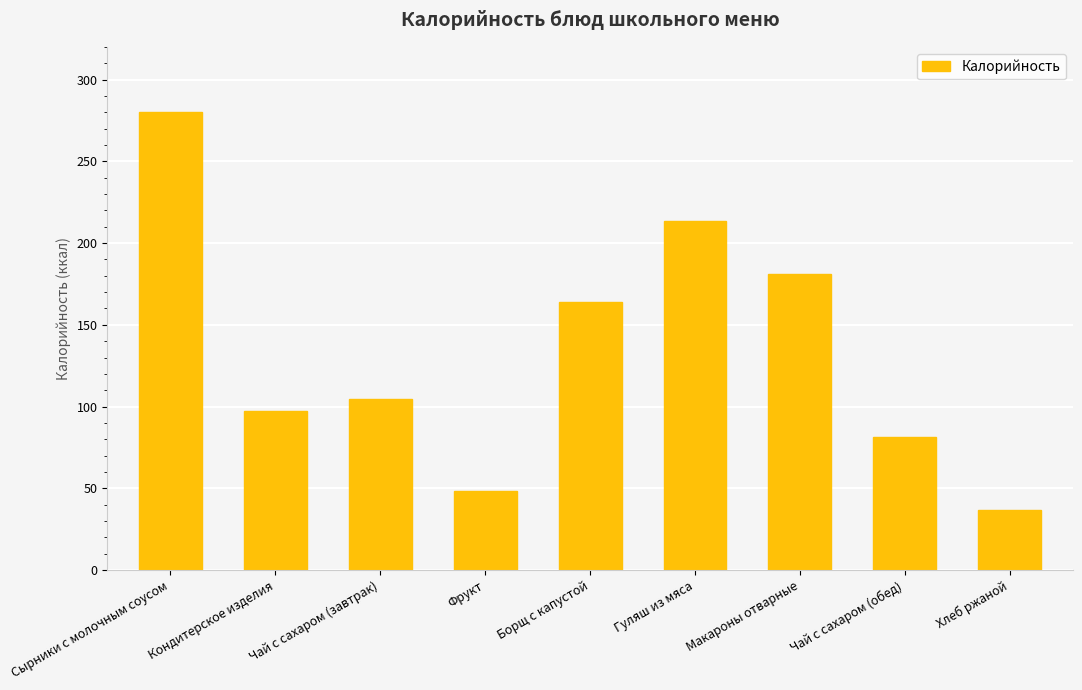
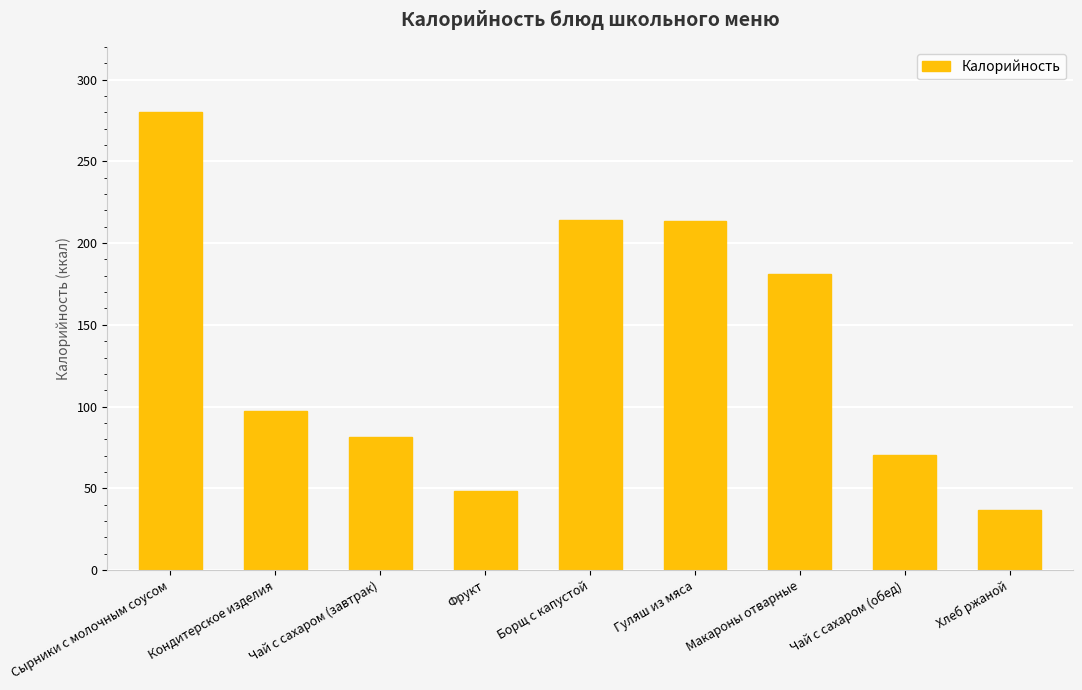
  {
    "Сырники с молочным соусом": 280,
    "Кондитерское изделия": 97,
-   "Чай с сахаром (завтрак)": 105,
+   "Чай с сахаром (завтрак)": 81,
    "Фрукт": 48,
-   "Борщ с капустой": 164,
+   "Борщ с капустой": 214,
    "Гуляш из мяса": 213,
    "Макароны отварные": 181,
-   "Чай с сахаром (обед)": 81,
+   "Чай с сахаром (обед)": 71,
    "Хлеб ржаной": 37
  }
